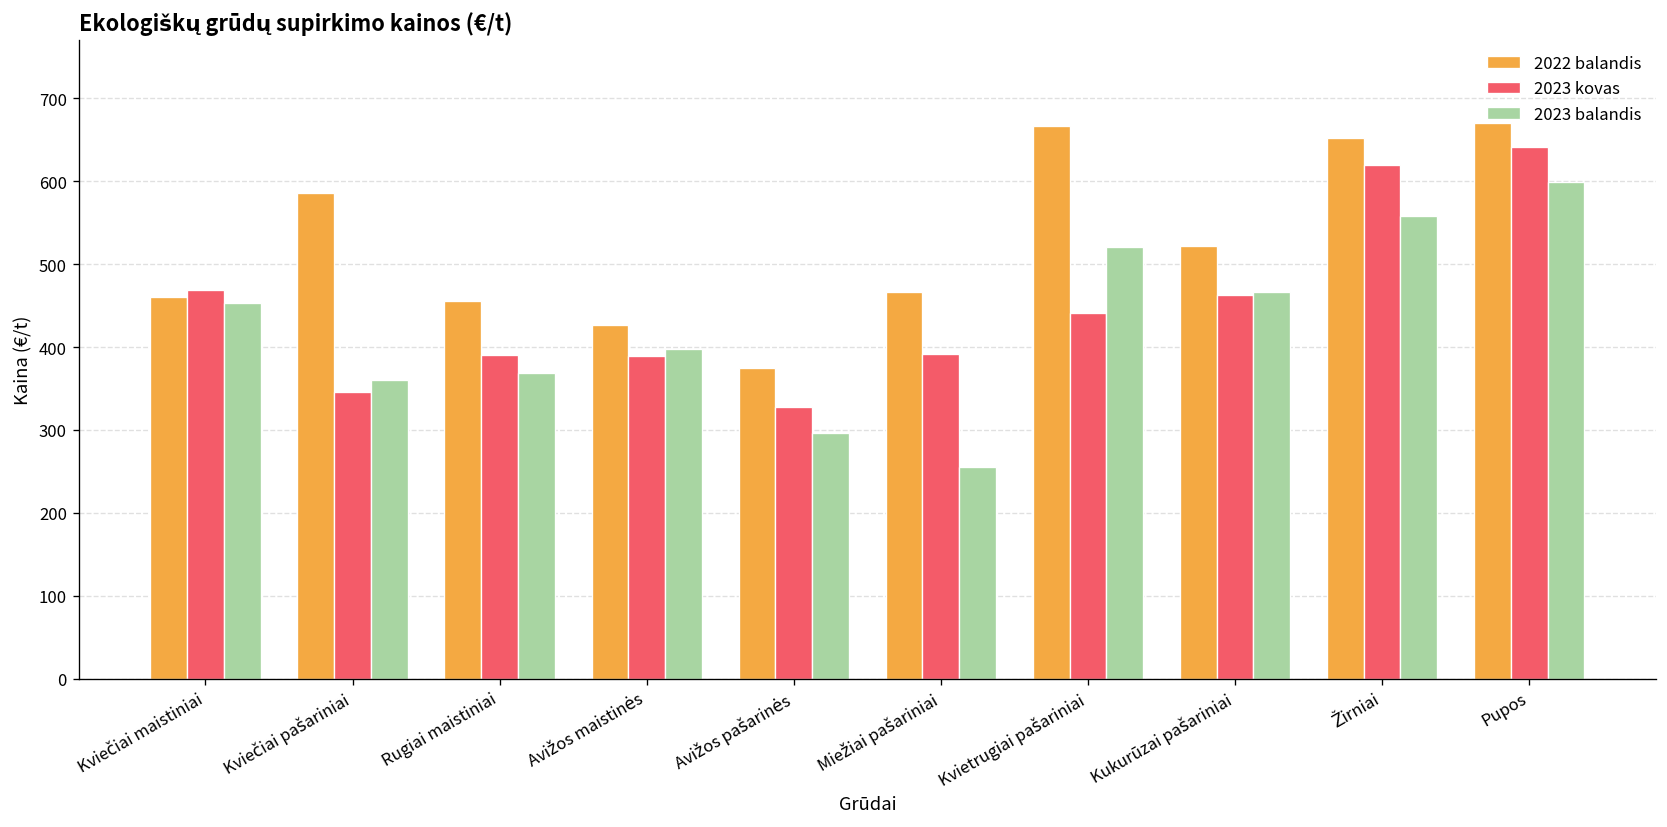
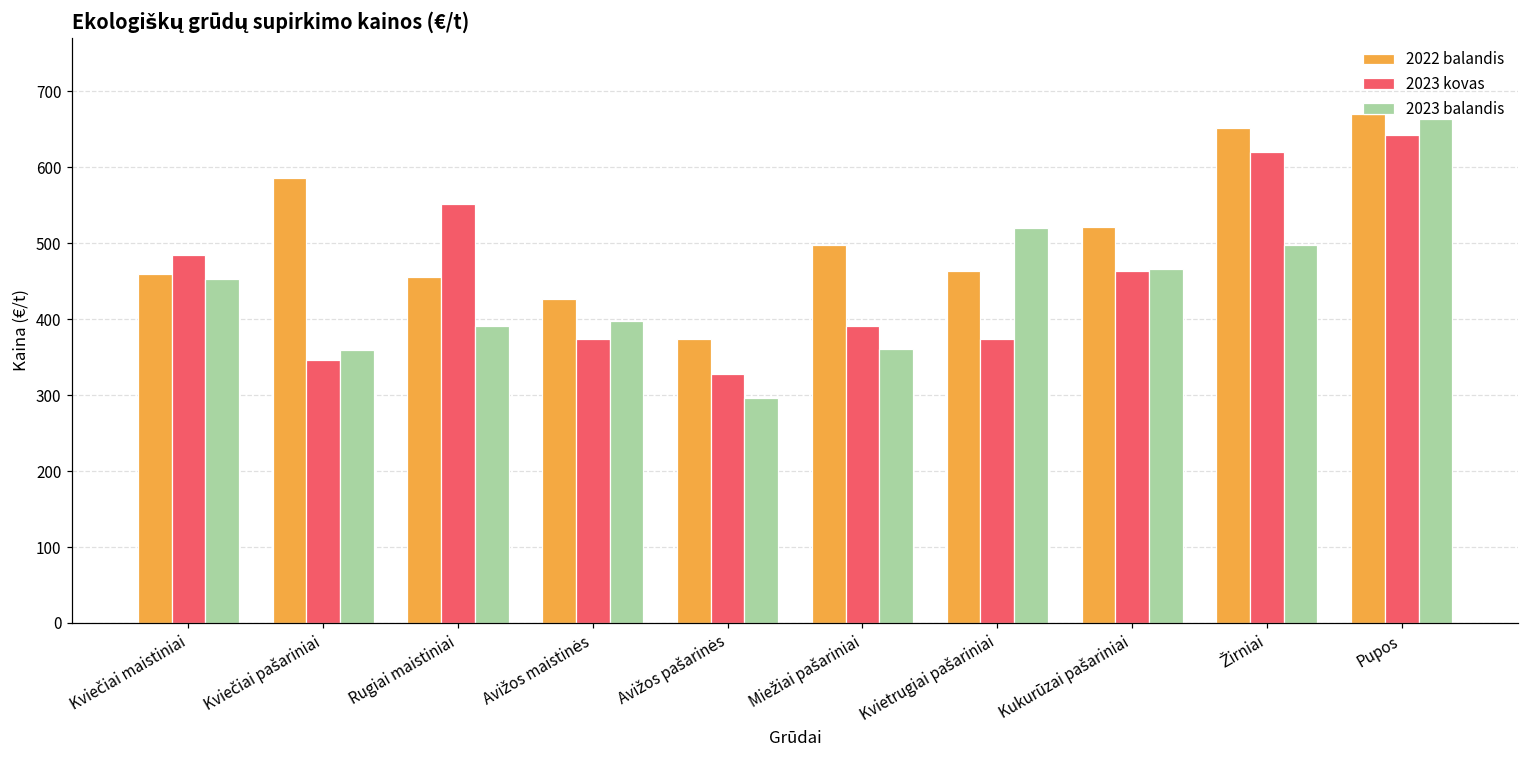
  {
    "2022 balandis": {
      "Kviečiai maistiniai": 460,
      "Kviečiai pašariniai": 590,
      "Rugiai maistiniai": 460,
      "Avižos maistinės": 430,
      "Avižos pašarinės": 370,
-     "Miežiai pašariniai": 470,
-     "Kvietrugiai pašariniai": 670,
+     "Miežiai pašariniai": 500,
+     "Kvietrugiai pašariniai": 460,
      "Kukurūzai pašariniai": 520,
      "Žirniai": 650,
      "Pupos": 670
    },
    "2023 kovas": {
-     "Kviečiai maistiniai": 470,
+     "Kviečiai maistiniai": 480,
      "Kviečiai pašariniai": 350,
-     "Rugiai maistiniai": 390,
-     "Avižos maistinės": 390,
+     "Rugiai maistiniai": 550,
+     "Avižos maistinės": 370,
      "Avižos pašarinės": 330,
      "Miežiai pašariniai": 390,
-     "Kvietrugiai pašariniai": 440,
+     "Kvietrugiai pašariniai": 370,
      "Kukurūzai pašariniai": 460,
      "Žirniai": 620,
      "Pupos": 640
    },
    "2023 balandis": {
      "Kviečiai maistiniai": 450,
      "Kviečiai pašariniai": 360,
-     "Rugiai maistiniai": 370,
+     "Rugiai maistiniai": 390,
      "Avižos maistinės": 400,
      "Avižos pašarinės": 300,
-     "Miežiai pašariniai": 260,
+     "Miežiai pašariniai": 360,
      "Kvietrugiai pašariniai": 520,
      "Kukurūzai pašariniai": 470,
-     "Žirniai": 560,
-     "Pupos": 600
+     "Žirniai": 500,
+     "Pupos": 660
    }
  }
